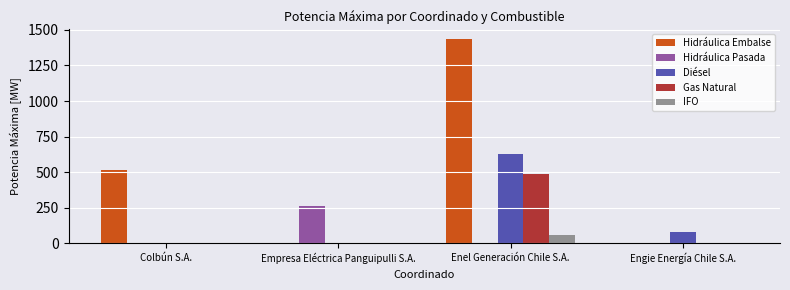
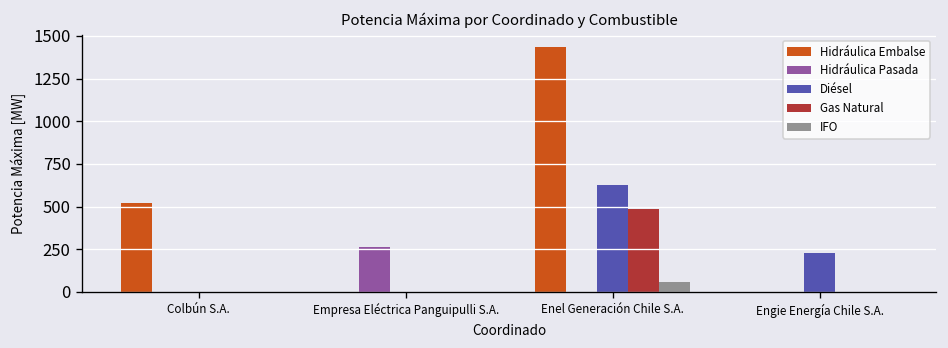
  {
    "Hidráulica Pasada": {
      "Colbún S.A.": 0,
      "Empresa Eléctrica Panguipulli S.A.": 260,
      "Enel Generación Chile S.A.": 0,
      "Engie Energía Chile S.A.": 0
    },
    "Diésel": {
      "Colbún S.A.": 0,
      "Empresa Eléctrica Panguipulli S.A.": 0,
      "Enel Generación Chile S.A.": 620,
-     "Engie Energía Chile S.A.": 80
+     "Engie Energía Chile S.A.": 230
    },
    "IFO": {
      "Colbún S.A.": 0,
      "Empresa Eléctrica Panguipulli S.A.": 0,
      "Enel Generación Chile S.A.": 60,
      "Engie Energía Chile S.A.": 0
    }
  }
